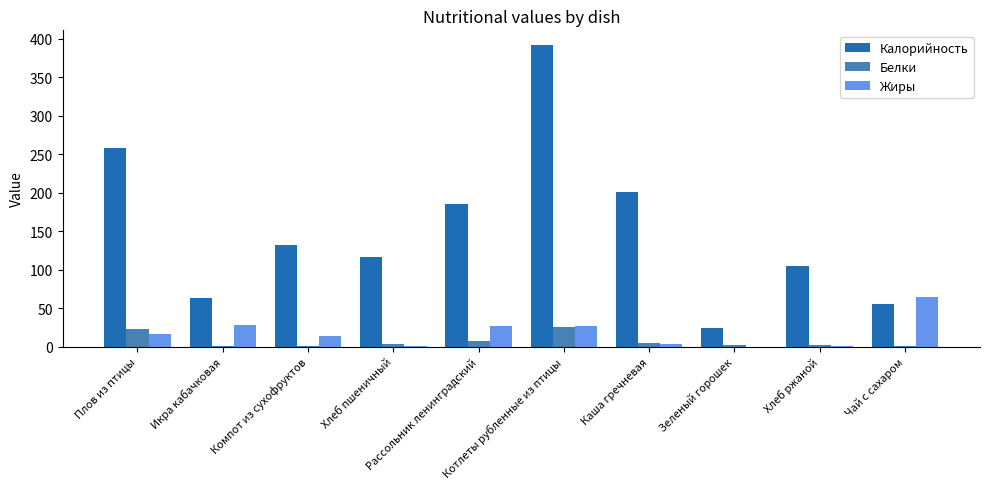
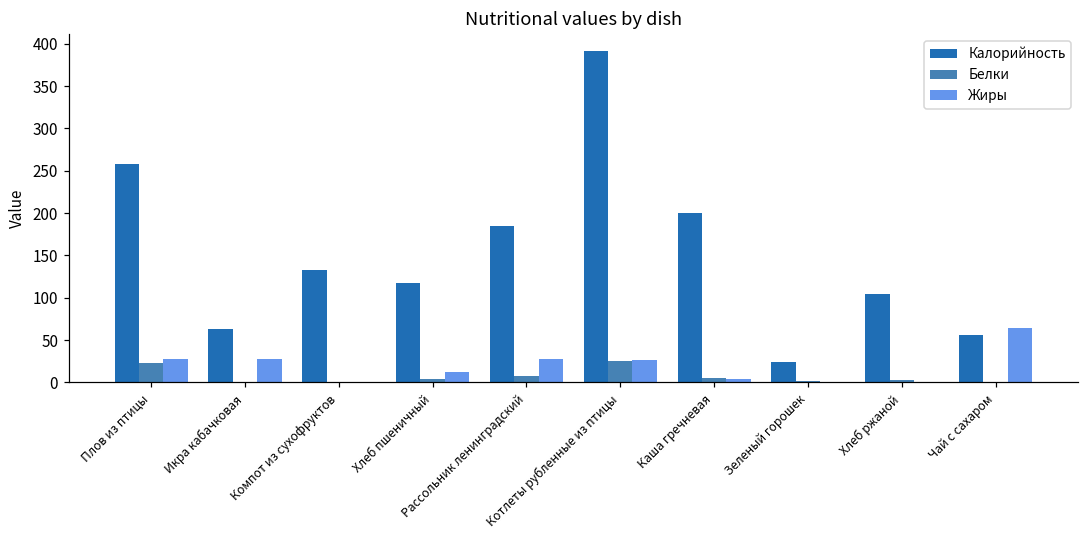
  {
    "Жиры": {
-     "Плов из птицы": 20,
+     "Плов из птицы": 30,
      "Икра кабачковая": 30,
-     "Компот из сухофруктов": 10,
-     "Хлеб пшеничный": 0,
+     "Компот из сухофруктов": 0,
+     "Хлеб пшеничный": 10,
      "Рассольник ленинградский": 30,
      "Котлеты рубленные из птицы": 30,
      "Каша гречневая": 0,
      "Чай с сахаром": 60
    }
  }
